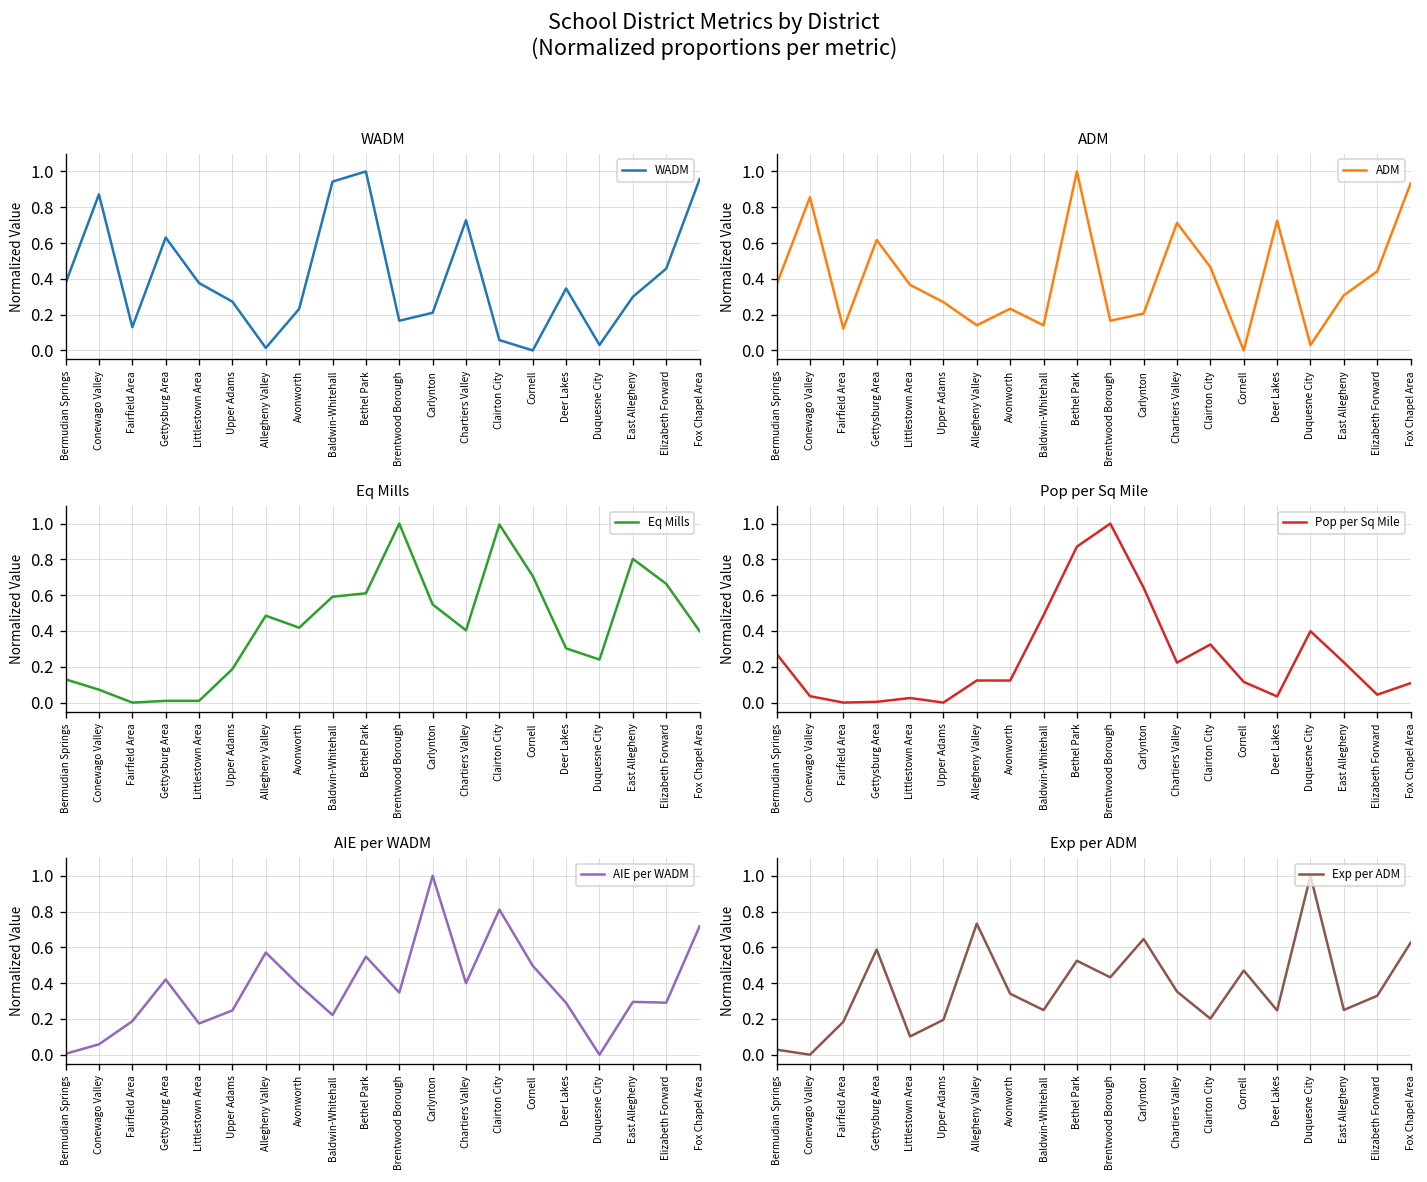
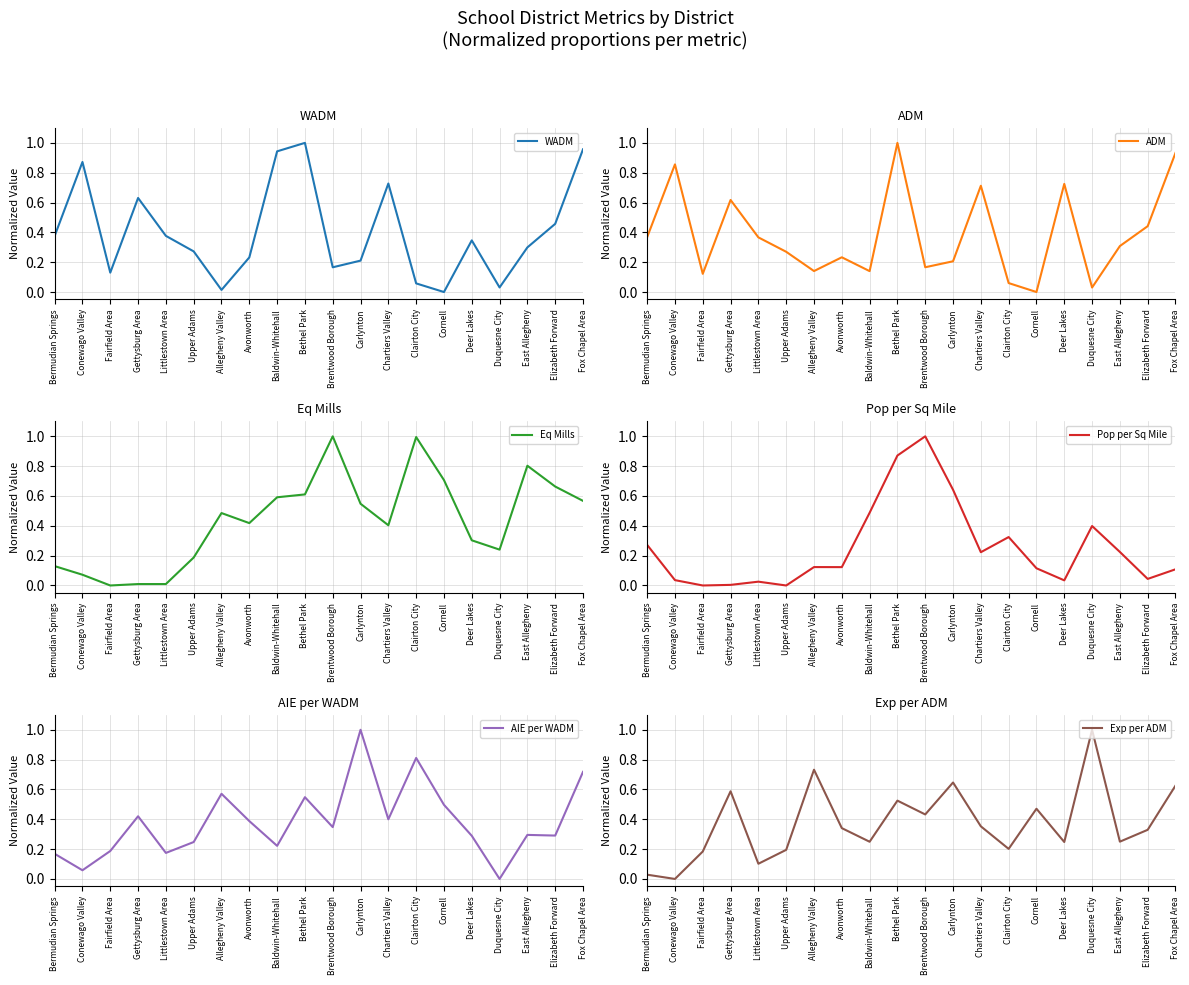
  {
    "WADM": {
      "Bermudian Springs": 0.38,
      "Conewago Valley": 0.87,
      "Fairfield Area": 0.13,
      "Gettysburg Area": 0.63,
      "Littlestown Area": 0.38,
      "Upper Adams": 0.27,
      "Allegheny Valley": 0.01,
      "Avonworth": 0.23,
      "Baldwin-Whitehall": 0.94,
      "Bethel Park": 1.00,
      "Brentwood Borough": 0.17,
      "Carlynton": 0.21,
      "Chartiers Valley": 0.73,
      "Clairton City": 0.06,
      "Cornell": 0.00,
      "Deer Lakes": 0.35,
      "Duquesne City": 0.03,
      "East Allegheny": 0.30,
      "Elizabeth Forward": 0.46,
      "Fox Chapel Area": 0.96
    },
    "ADM": {
      "Bermudian Springs": 0.37,
      "Conewago Valley": 0.86,
      "Fairfield Area": 0.12,
      "Gettysburg Area": 0.62,
      "Littlestown Area": 0.37,
      "Upper Adams": 0.27,
      "Allegheny Valley": 0.14,
      "Avonworth": 0.23,
      "Baldwin-Whitehall": 0.14,
      "Bethel Park": 1.00,
      "Brentwood Borough": 0.17,
      "Carlynton": 0.21,
      "Chartiers Valley": 0.71,
-     "Clairton City": 0.47,
+     "Clairton City": 0.06,
      "Cornell": 0.00,
      "Deer Lakes": 0.72,
      "Duquesne City": 0.03,
      "East Allegheny": 0.31,
      "Elizabeth Forward": 0.44,
      "Fox Chapel Area": 0.93
    },
    "Eq Mills": {
      "Bermudian Springs": 0.13,
      "Conewago Valley": 0.07,
      "Fairfield Area": 0.00,
      "Gettysburg Area": 0.01,
      "Littlestown Area": 0.01,
      "Upper Adams": 0.19,
      "Allegheny Valley": 0.49,
      "Avonworth": 0.42,
      "Baldwin-Whitehall": 0.59,
      "Bethel Park": 0.61,
      "Brentwood Borough": 1.00,
      "Carlynton": 0.55,
      "Chartiers Valley": 0.40,
      "Clairton City": 1.00,
      "Cornell": 0.71,
      "Deer Lakes": 0.30,
      "Duquesne City": 0.24,
      "East Allegheny": 0.80,
      "Elizabeth Forward": 0.66,
-     "Fox Chapel Area": 0.40
+     "Fox Chapel Area": 0.57
    },
    "Pop per Sq Mile": {
      "Bermudian Springs": 0.27,
      "Conewago Valley": 0.04,
      "Fairfield Area": 0.00,
      "Gettysburg Area": 0.00,
      "Littlestown Area": 0.03,
      "Upper Adams": 0.00,
      "Allegheny Valley": 0.12,
      "Avonworth": 0.12,
      "Baldwin-Whitehall": 0.49,
      "Bethel Park": 0.87,
      "Brentwood Borough": 1.00,
      "Carlynton": 0.64,
      "Chartiers Valley": 0.22,
      "Clairton City": 0.32,
      "Cornell": 0.12,
      "Deer Lakes": 0.03,
      "Duquesne City": 0.40,
      "East Allegheny": 0.22,
      "Elizabeth Forward": 0.04,
      "Fox Chapel Area": 0.11
    },
    "AIE per WADM": {
-     "Bermudian Springs": 0.01,
+     "Bermudian Springs": 0.17,
      "Conewago Valley": 0.06,
      "Fairfield Area": 0.19,
      "Gettysburg Area": 0.42,
      "Littlestown Area": 0.17,
      "Upper Adams": 0.25,
      "Allegheny Valley": 0.57,
      "Avonworth": 0.39,
      "Baldwin-Whitehall": 0.22,
      "Bethel Park": 0.55,
      "Brentwood Borough": 0.35,
      "Carlynton": 1.00,
      "Chartiers Valley": 0.40,
      "Clairton City": 0.81,
      "Cornell": 0.50,
      "Deer Lakes": 0.29,
      "Duquesne City": 0.00,
      "East Allegheny": 0.30,
      "Elizabeth Forward": 0.29,
      "Fox Chapel Area": 0.72
    },
    "Exp per ADM": {
      "Bermudian Springs": 0.03,
      "Conewago Valley": 0.00,
      "Fairfield Area": 0.18,
      "Gettysburg Area": 0.59,
      "Littlestown Area": 0.10,
      "Upper Adams": 0.20,
      "Allegheny Valley": 0.73,
      "Avonworth": 0.34,
      "Baldwin-Whitehall": 0.25,
      "Bethel Park": 0.53,
      "Brentwood Borough": 0.43,
      "Carlynton": 0.65,
      "Chartiers Valley": 0.35,
      "Clairton City": 0.20,
      "Cornell": 0.47,
      "Deer Lakes": 0.25,
      "East Allegheny": 0.25,
      "Elizabeth Forward": 0.33,
      "Fox Chapel Area": 0.63
    }
  }
